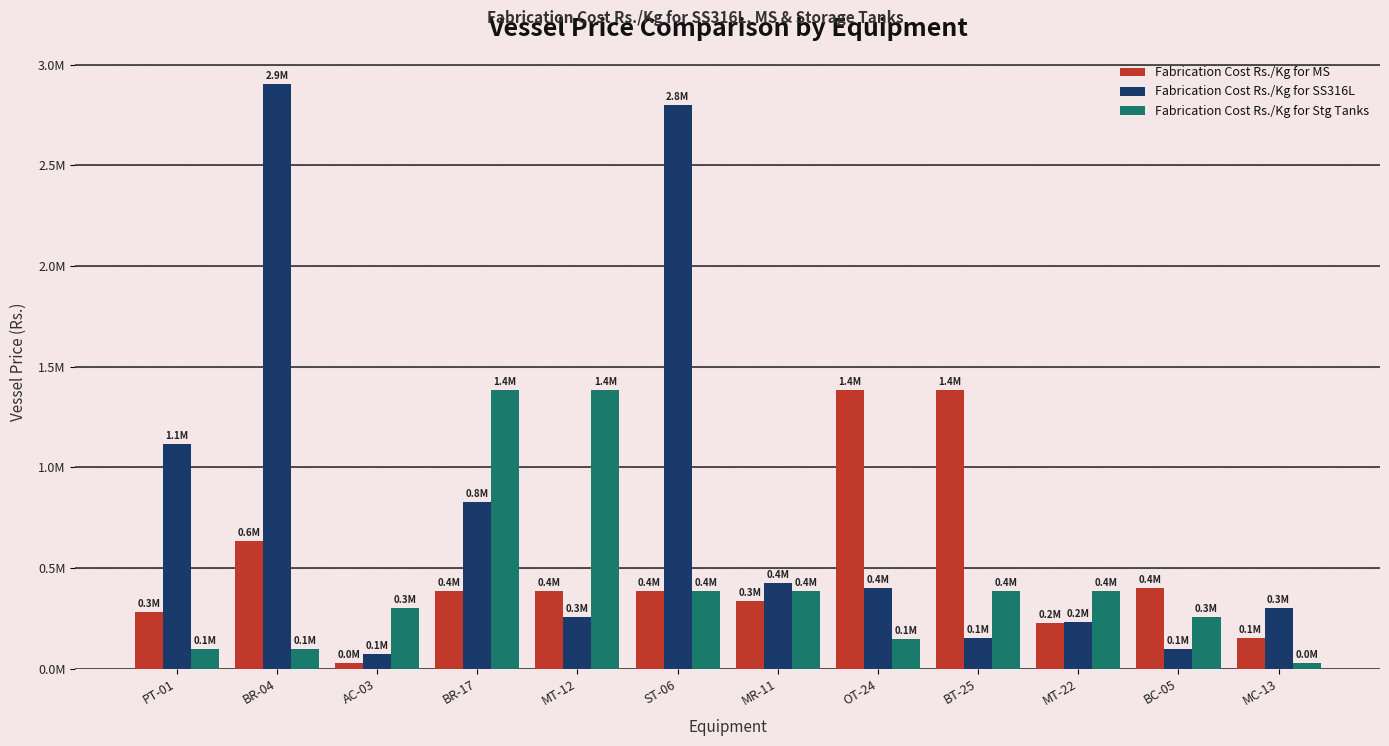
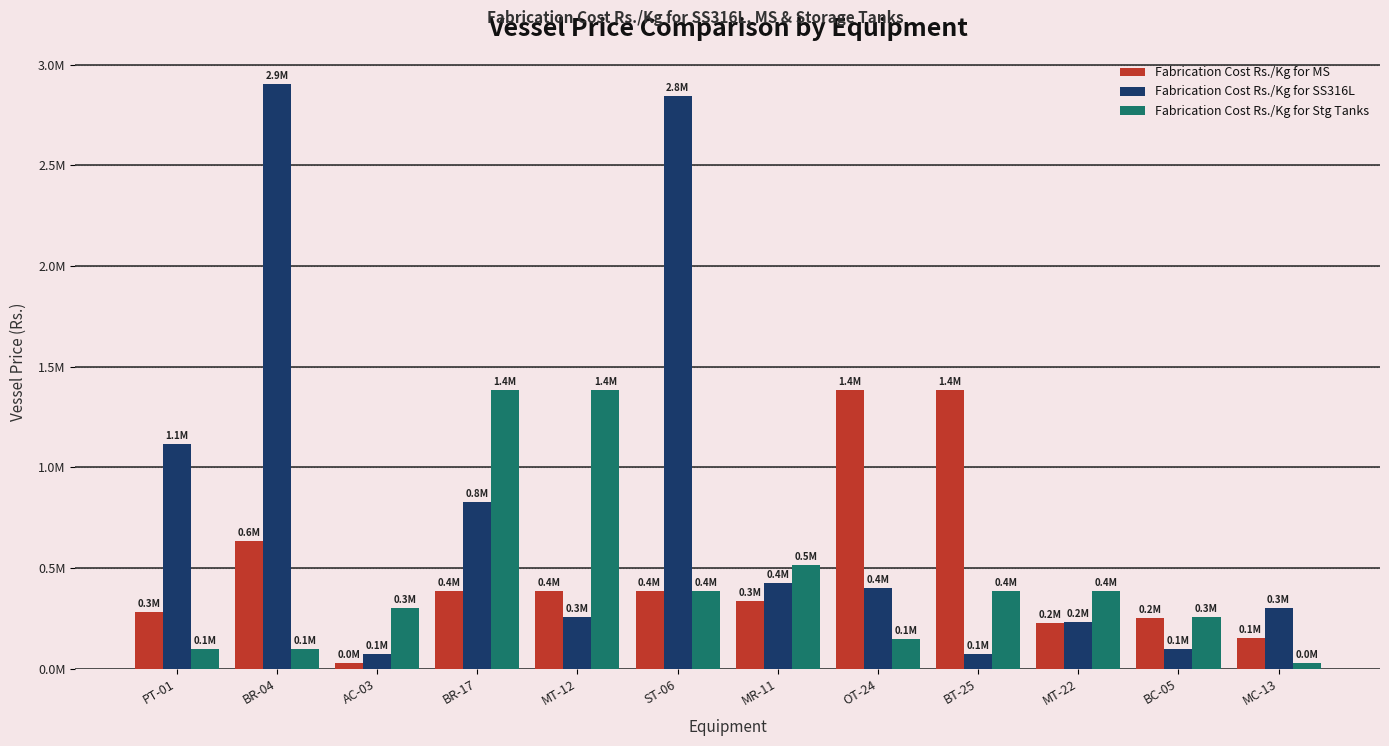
  {
    "Fabrication Cost Rs./Kg for MS": {
      "PT-01": "0.3M",
      "BR-04": "0.6M",
      "BR-17": "0.4M",
      "MT-12": "0.4M",
      "ST-06": "0.4M",
      "MR-11": "0.3M",
      "OT-24": "1.4M",
      "BT-25": "1.4M",
      "MT-22": "0.2M",
-     "BC-05": "0.4M",
+     "BC-05": "0.2M",
      "MC-13": "0.1M"
    },
    "Fabrication Cost Rs./Kg for SS316L": {
-     "ST-06": "2800000",
-     "BT-25": "150000"
+     "ST-06": "2850000",
+     "BT-25": "70000"
    },
    "Fabrication Cost Rs./Kg for Stg Tanks": {
      "PT-01": "0.1M",
      "BR-04": "0.1M",
      "AC-03": "0.3M",
      "BR-17": "1.4M",
      "MT-12": "1.4M",
      "ST-06": "0.4M",
-     "MR-11": "0.4M",
+     "MR-11": "0.5M",
      "OT-24": "0.1M",
      "BT-25": "0.4M",
      "MT-22": "0.4M",
      "BC-05": "0.3M"
    }
  }
